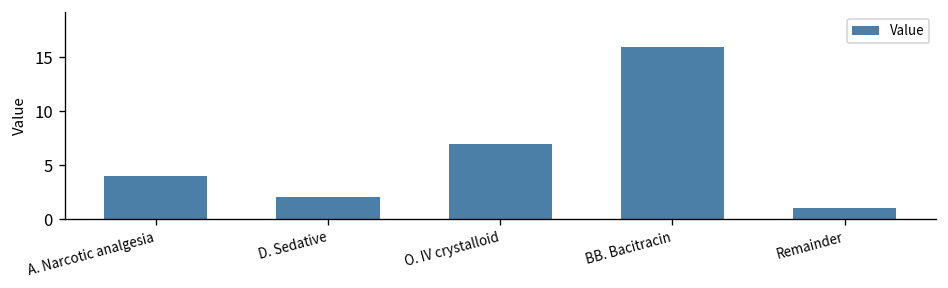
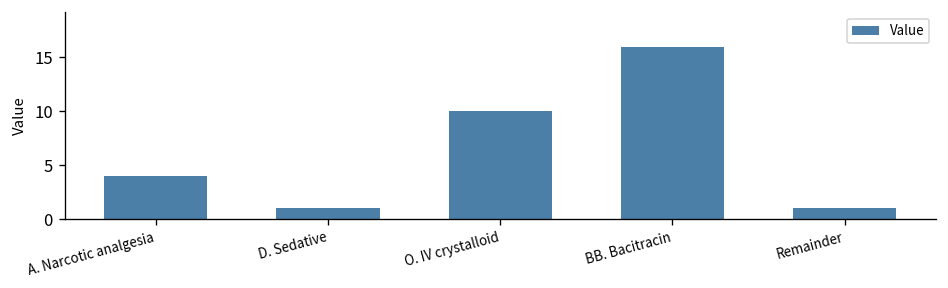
  {
    "A. Narcotic analgesia": 4,
-   "D. Sedative": 2,
-   "O. IV crystalloid": 7,
+   "D. Sedative": 1,
+   "O. IV crystalloid": 10,
    "BB. Bacitracin": 16,
    "Remainder": 1
  }
